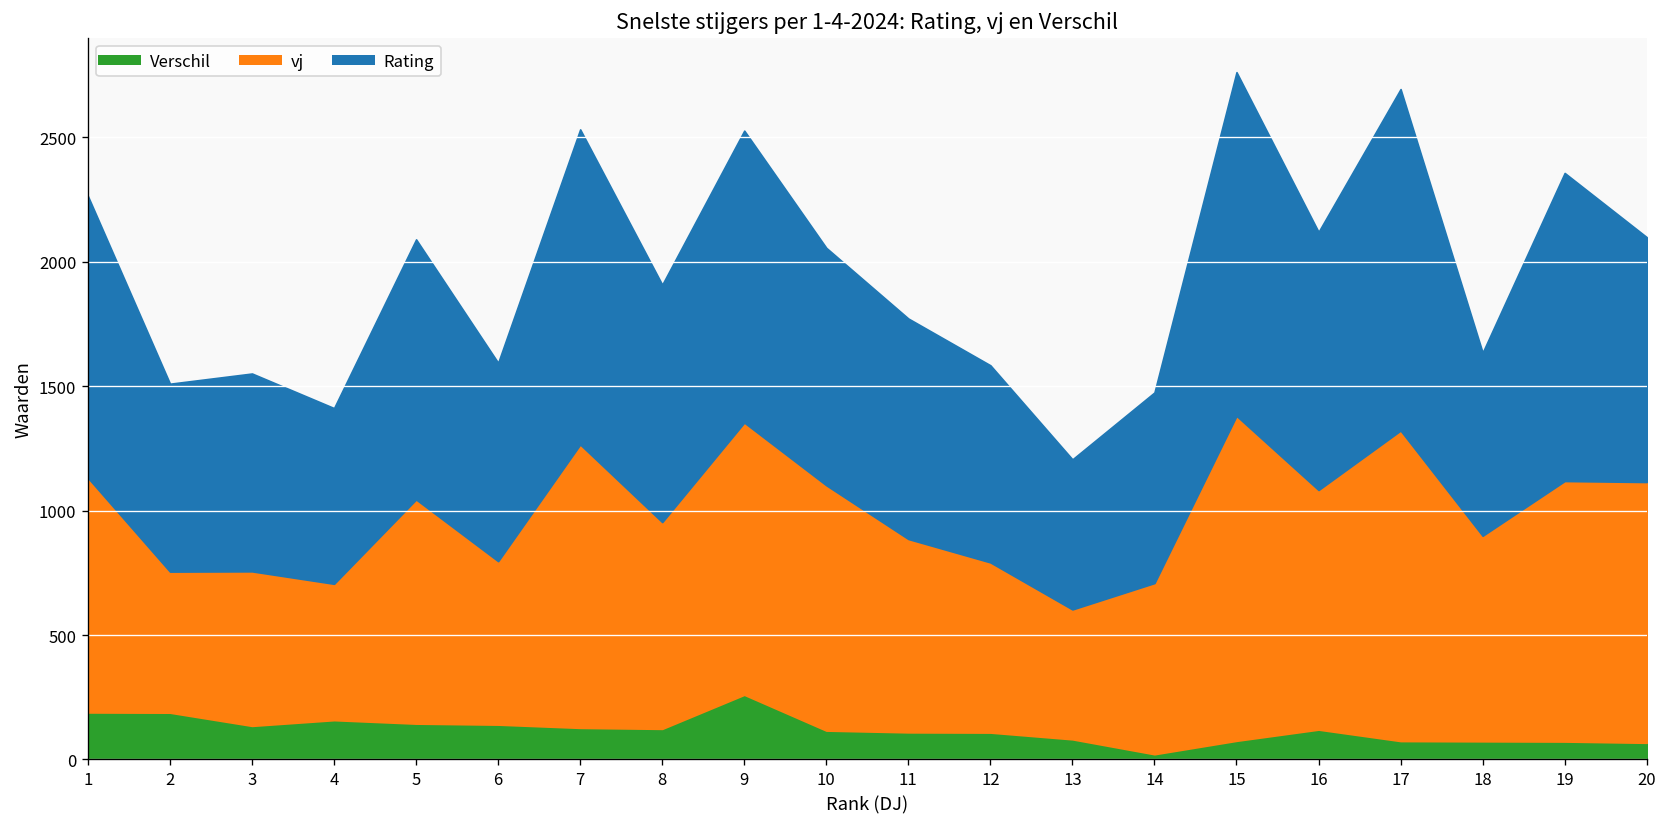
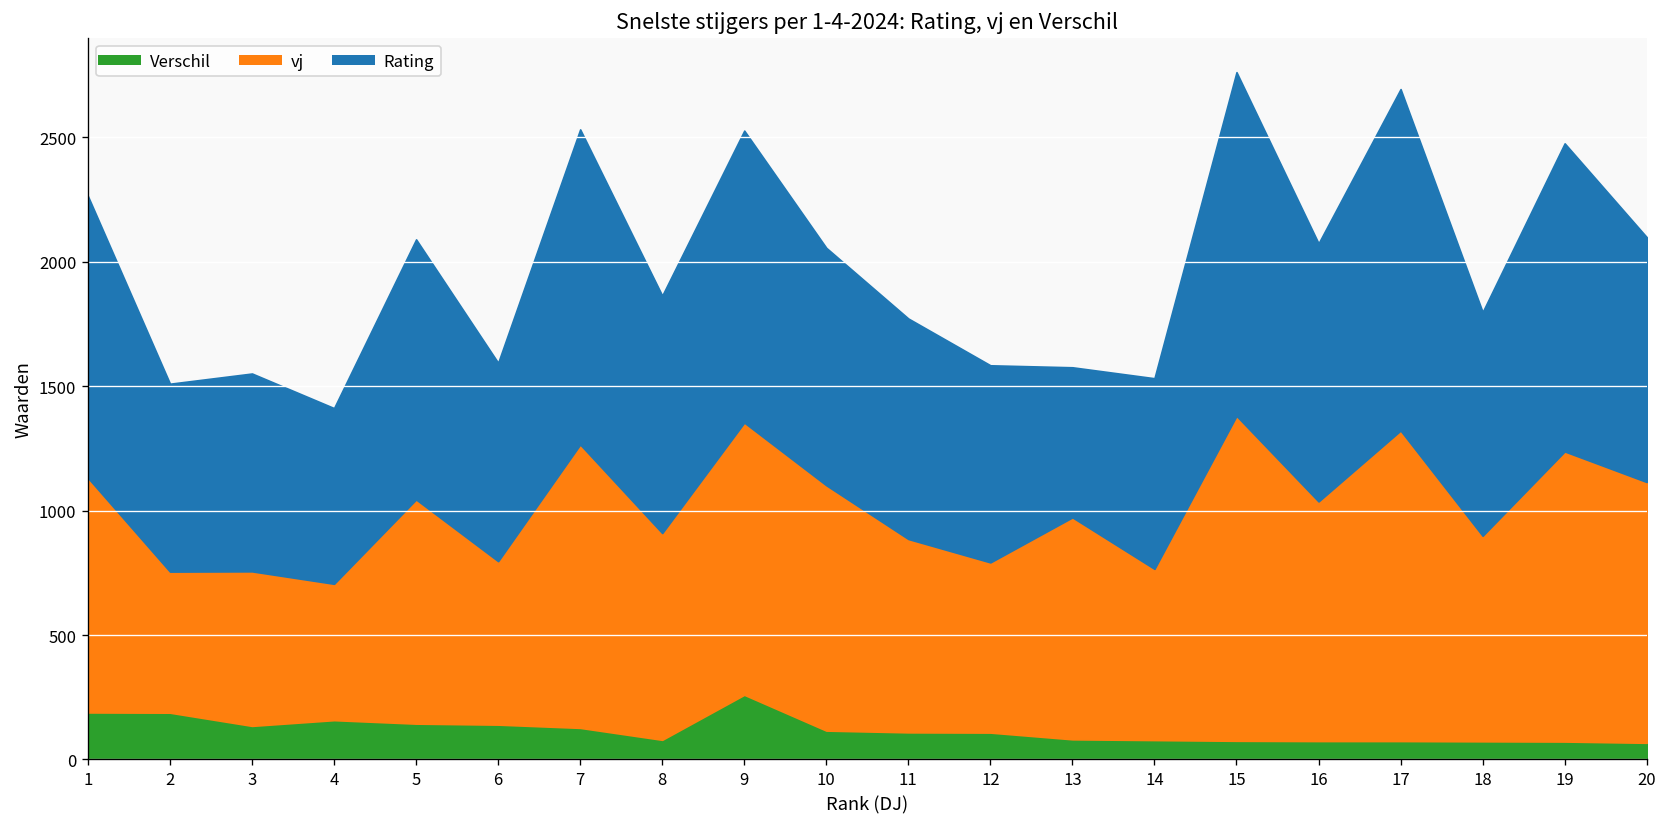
  {
    "Verschil": {
-     "8": 120,
-     "14": 20,
-     "16": 120
+     "8": 80,
+     "14": 80,
+     "16": 70
    },
    "vj": {
-     "13": 520,
-     "19": 1050
+     "13": 890,
+     "19": 1170
    },
    "Rating": {
      "1": 1130,
      "2": 760,
      "3": 800,
      "4": 710,
      "5": 1050,
      "6": 800,
      "7": 1270,
      "8": 950,
      "9": 1170,
      "10": 950,
      "11": 890,
      "12": 790,
      "13": 600,
      "14": 770,
      "15": 1380,
      "16": 1040,
      "17": 1370,
-     "18": 740,
+     "18": 900,
      "19": 1240,
      "20": 980
    }
  }
